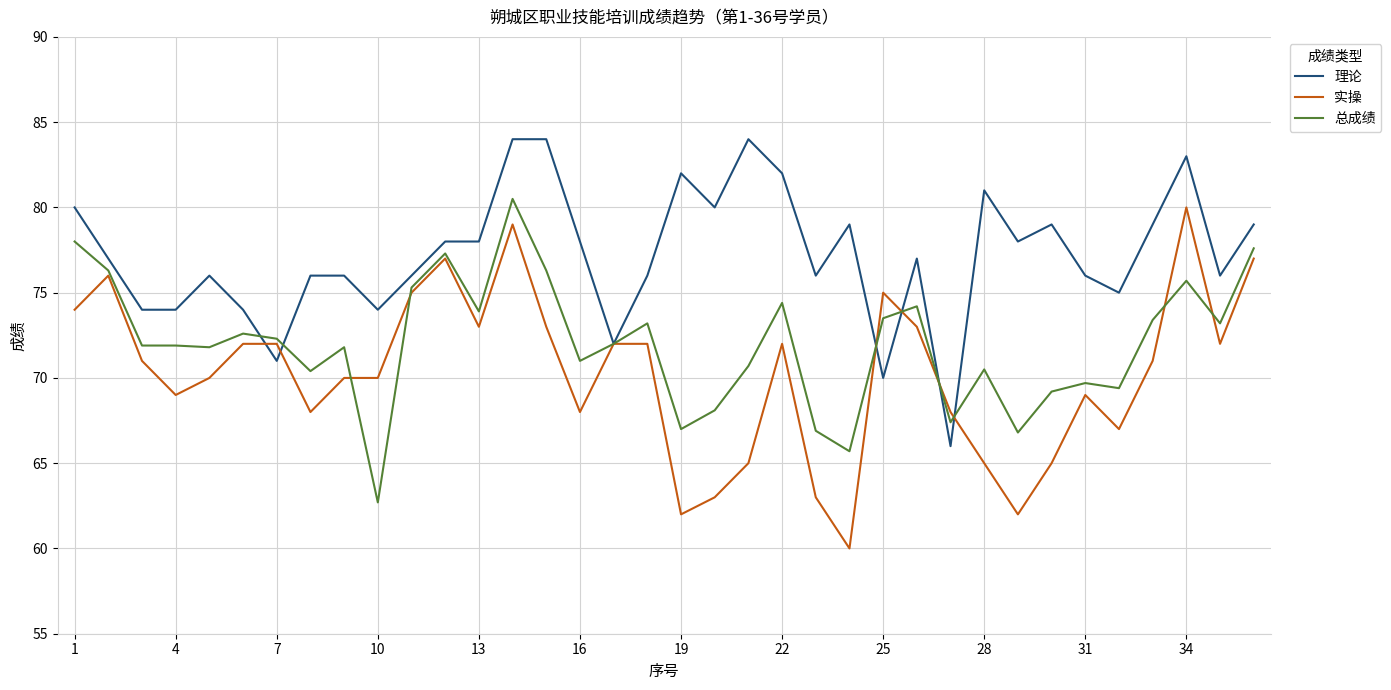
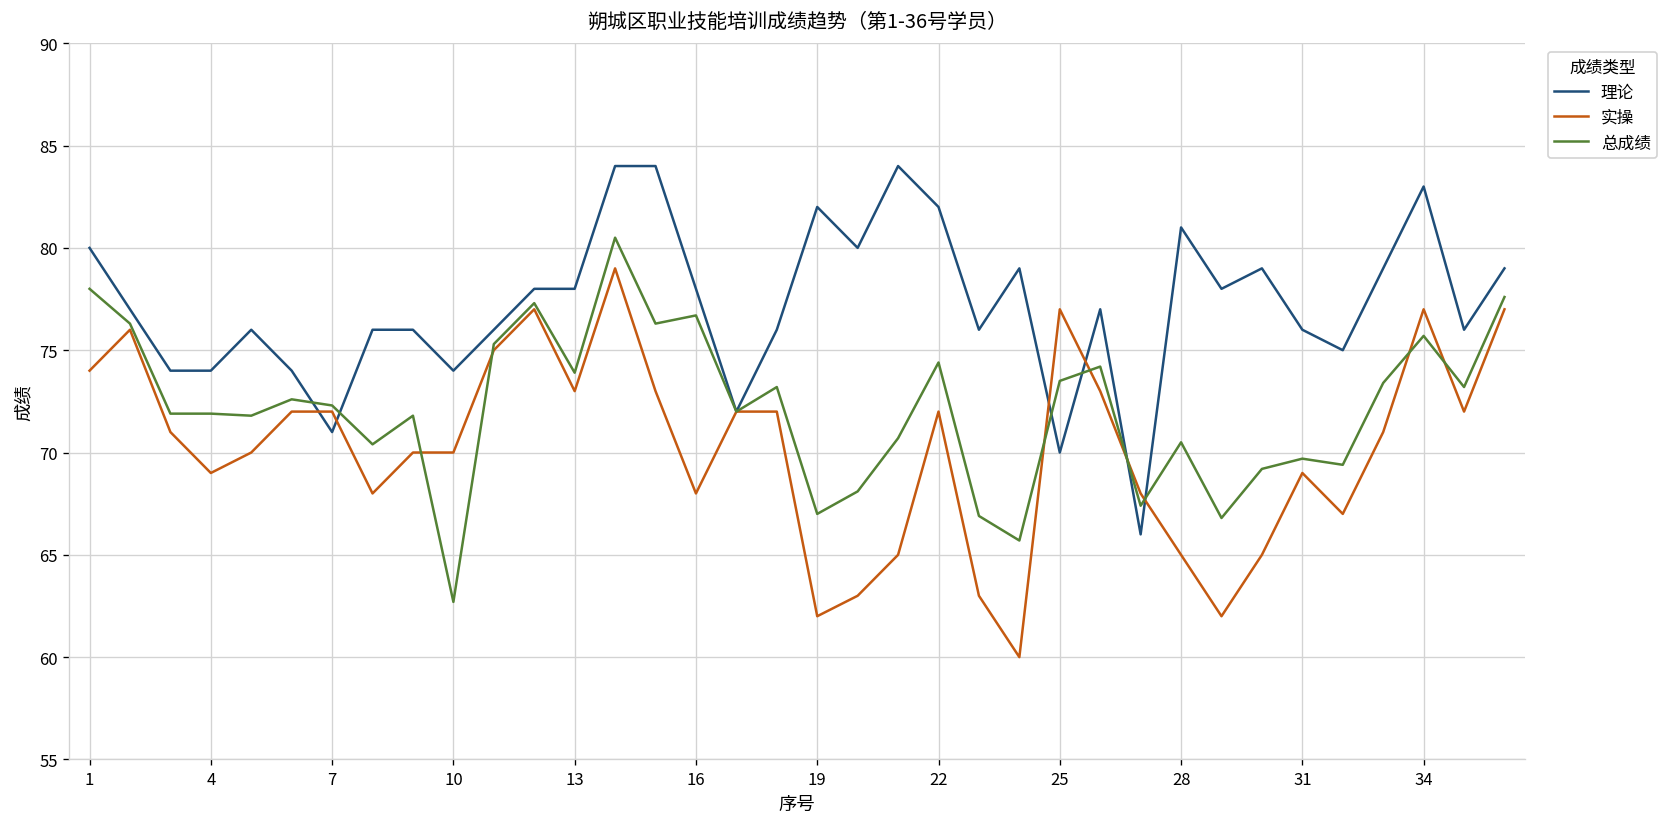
  {
    "理论": {
      "1": 80.0,
      "4": 74.0,
      "7": 71.0,
      "10": 74.0,
      "13": 78.0,
      "16": 78.0,
      "19": 82.0,
      "22": 82.0,
      "25": 70.0,
      "28": 81.0,
      "31": 76.0,
      "34": 83.0
    },
    "实操": {
      "1": 74,
      "4": 69,
      "7": 72,
      "10": 70,
      "13": 73,
      "16": 68,
      "19": 62,
      "22": 72,
-     "25": 75,
+     "25": 77,
      "28": 65,
      "31": 69,
-     "34": 80
+     "34": 77
    },
    "总成绩": {
      "1": 78.0,
      "4": 71.9,
      "7": 72.3,
      "10": 62.7,
      "13": 73.9,
-     "16": 71.0,
+     "16": 76.7,
      "19": 67.0,
      "22": 74.4,
      "25": 73.5,
      "28": 70.5,
      "31": 69.7,
      "34": 75.7
    }
  }
